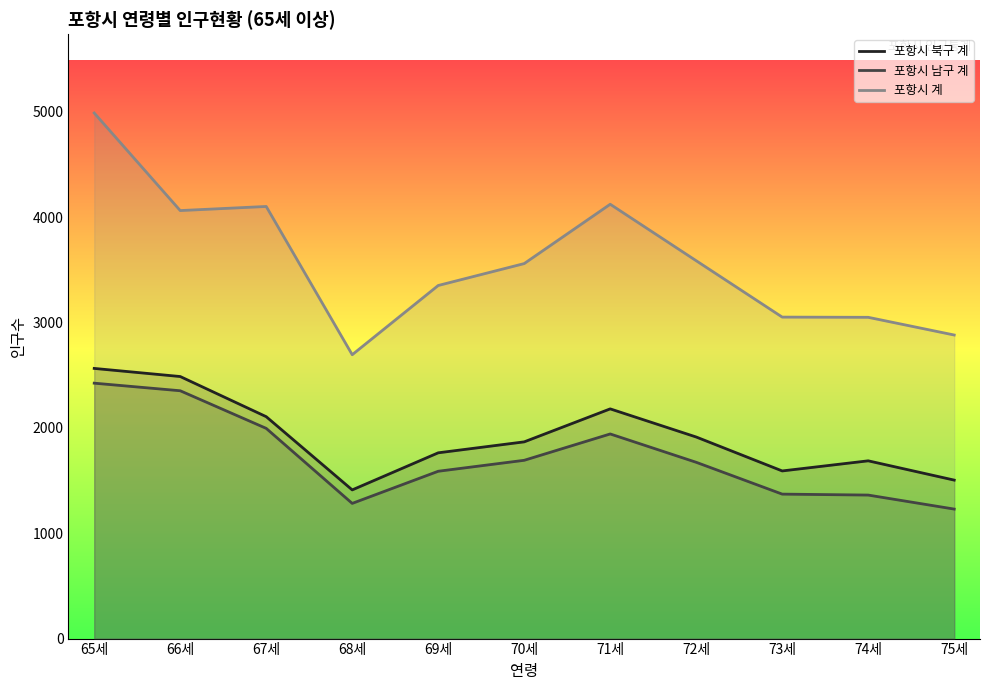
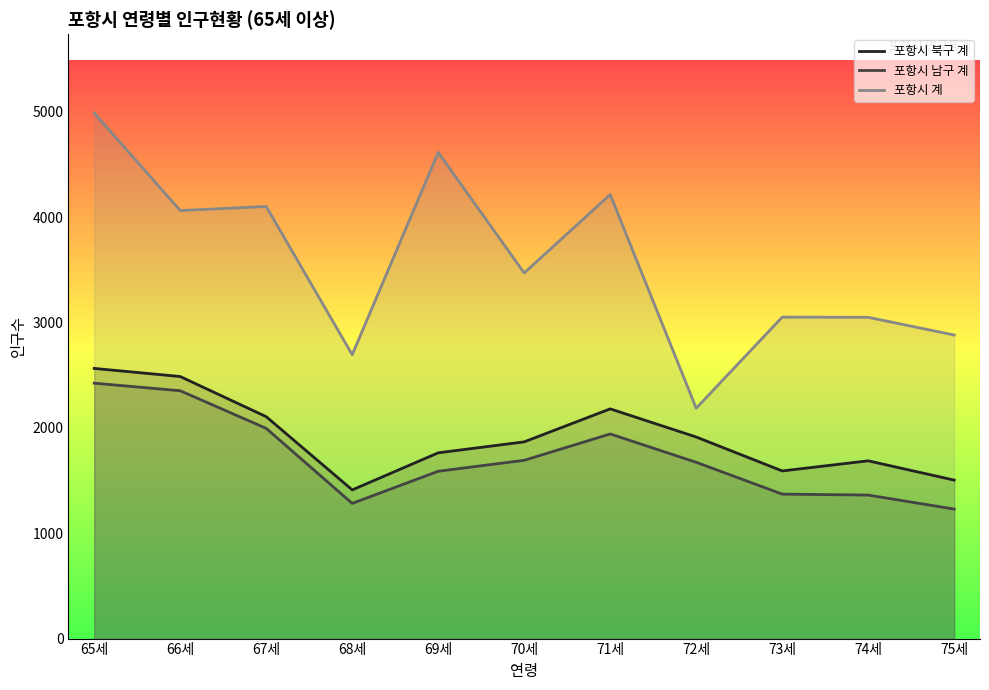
  {
    "포항시 계": {
      "65세": 4990,
      "66세": 4060,
      "67세": 4100,
      "68세": 2690,
-     "69세": 3350,
-     "70세": 3560,
-     "71세": 4120,
-     "72세": 3590,
+     "69세": 4610,
+     "70세": 3470,
+     "71세": 4210,
+     "72세": 2190,
      "73세": 3050,
      "74세": 3050,
      "75세": 2880
    }
  }
